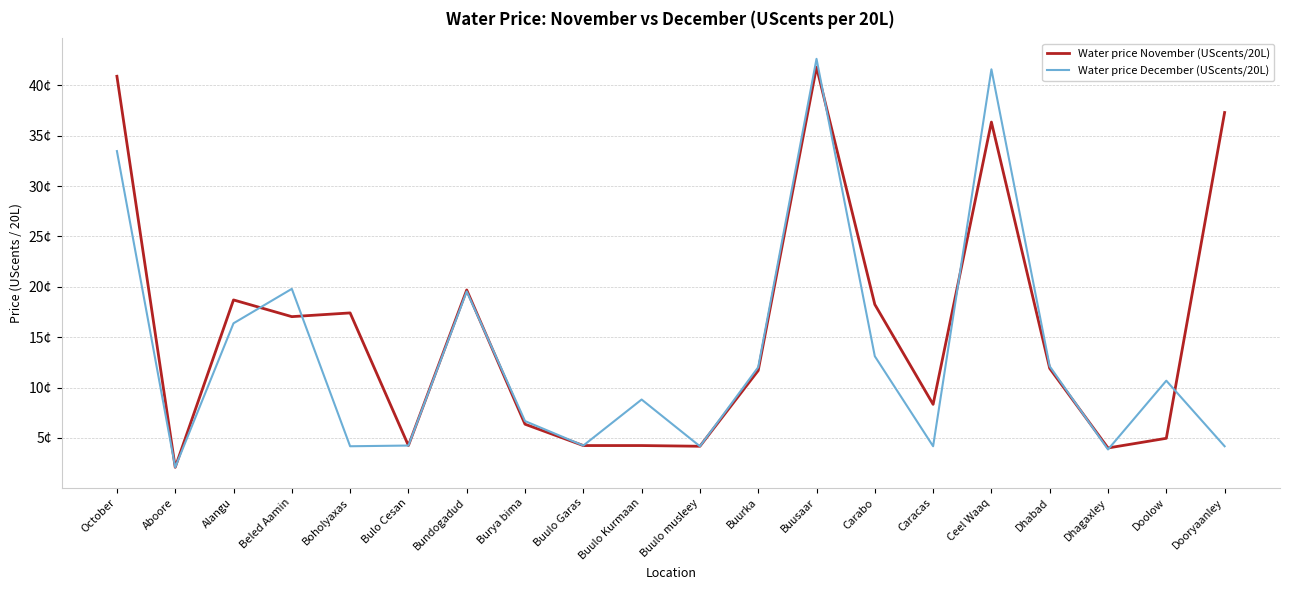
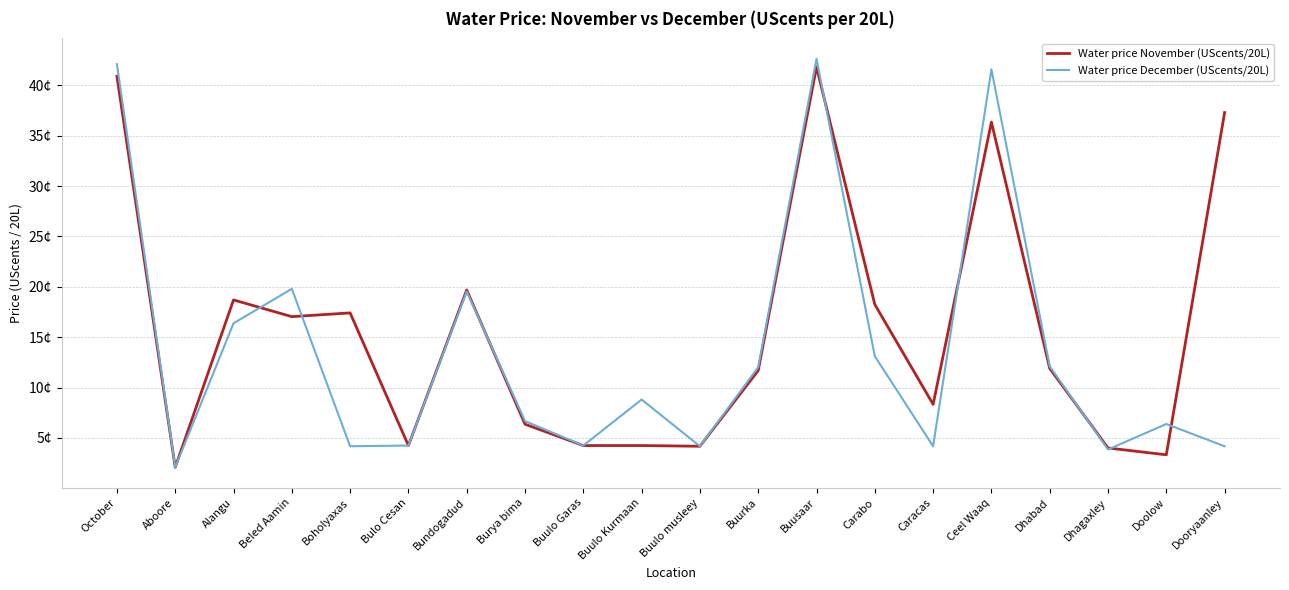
  {
    "Water price November (UScents/20L)": {
      "October": "40.9¢",
      "Alangu": "18.7¢",
      "Beled Aamin": "17.0¢",
      "Boholyaxas": "17.4¢",
      "Burya bima": "6.4¢",
      "Buulo Kurmaan": "4.2¢",
      "Buurka": "11.7¢",
      "Buusaar": "41.8¢",
      "Carabo": "18.3¢",
      "Caracas": "8.3¢",
      "Ceel Waaq": "36.4¢",
-     "Doolow": "5.0¢",
+     "Doolow": "3.3¢",
      "Dooryaanley": "37.3¢"
    },
    "Water price December (UScents/20L)": {
-     "October": "33.5¢",
+     "October": "42.1¢",
      "Alangu": "16.4¢",
      "Beled Aamin": "19.8¢",
      "Boholyaxas": "4.2¢",
      "Burya bima": "6.7¢",
      "Buulo Kurmaan": "8.8¢",
      "Buurka": "12.0¢",
      "Buusaar": "42.6¢",
      "Carabo": "13.1¢",
      "Caracas": "4.2¢",
      "Ceel Waaq": "41.6¢",
-     "Doolow": "10.7¢",
+     "Doolow": "6.4¢",
      "Dooryaanley": "4.2¢"
    }
  }
